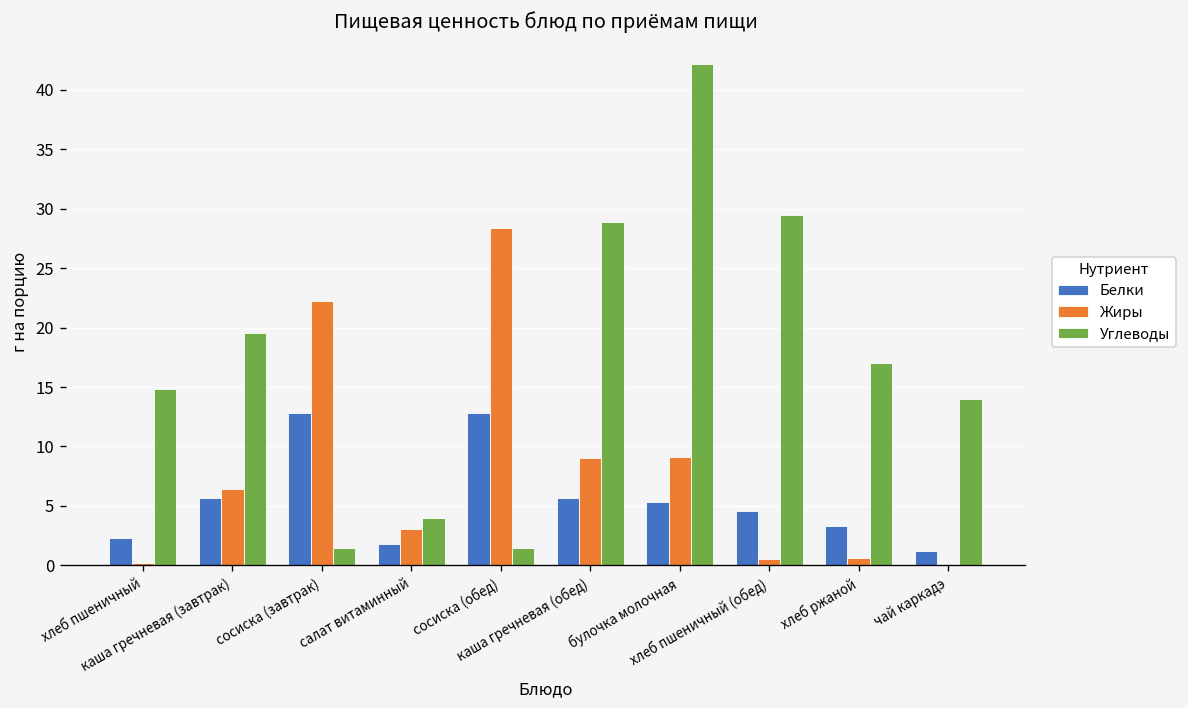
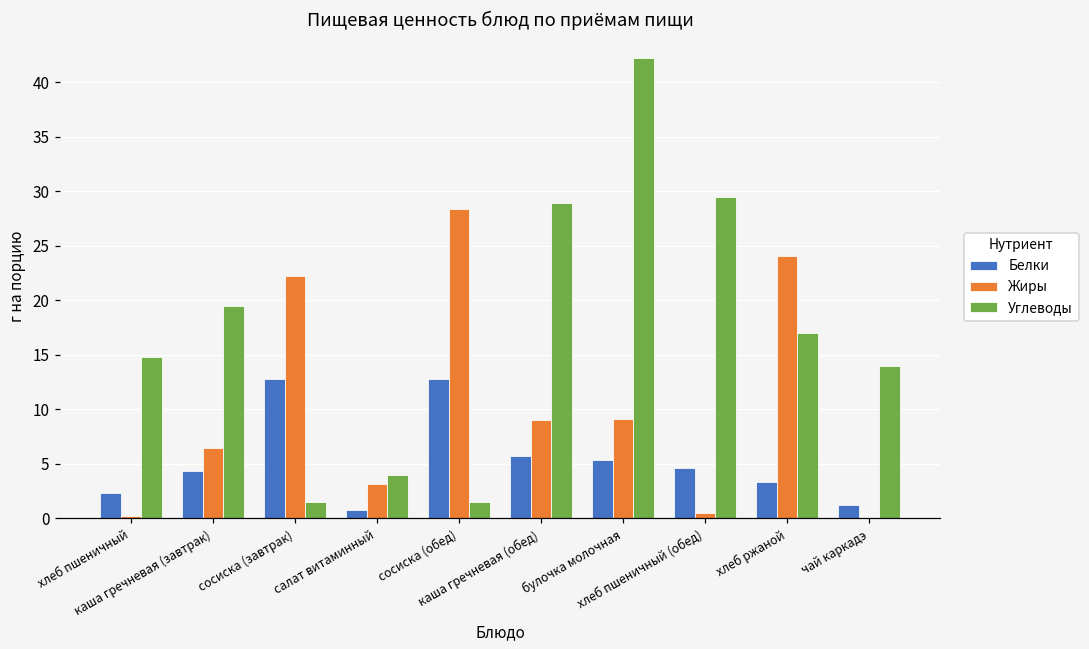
  {
    "Белки": {
      "хлеб пшеничный": 2,
-     "каша гречневая (завтрак)": 6,
+     "каша гречневая (завтрак)": 4,
      "сосиска (завтрак)": 13,
-     "салат витаминный": 2,
+     "салат витаминный": 1,
      "сосиска (обед)": 13,
      "каша гречневая (обед)": 6,
      "булочка молочная": 5,
      "хлеб пшеничный (обед)": 5,
      "хлеб ржаной": 3,
      "чай каркадэ": 1
    },
    "Жиры": {
      "каша гречневая (завтрак)": 6,
      "сосиска (завтрак)": 22,
      "салат витаминный": 3,
      "сосиска (обед)": 28,
      "каша гречневая (обед)": 9,
      "булочка молочная": 9,
      "хлеб пшеничный (обед)": 1,
-     "хлеб ржаной": 1,
+     "хлеб ржаной": 24,
      "чай каркадэ": 0
    },
    "Углеводы": {
      "хлеб пшеничный": 15,
      "каша гречневая (завтрак)": 20,
      "сосиска (завтрак)": 2,
      "салат витаминный": 4,
      "сосиска (обед)": 2,
      "каша гречневая (обед)": 29,
      "булочка молочная": 42,
      "хлеб пшеничный (обед)": 30,
      "хлеб ржаной": 17,
      "чай каркадэ": 14
    }
  }
